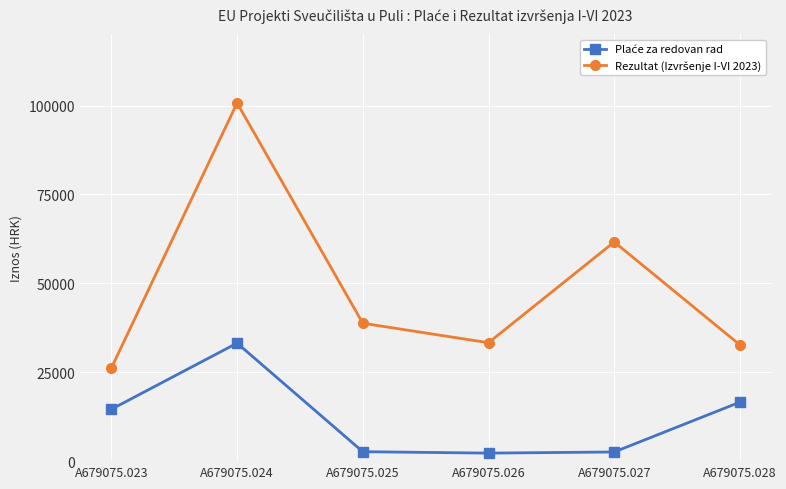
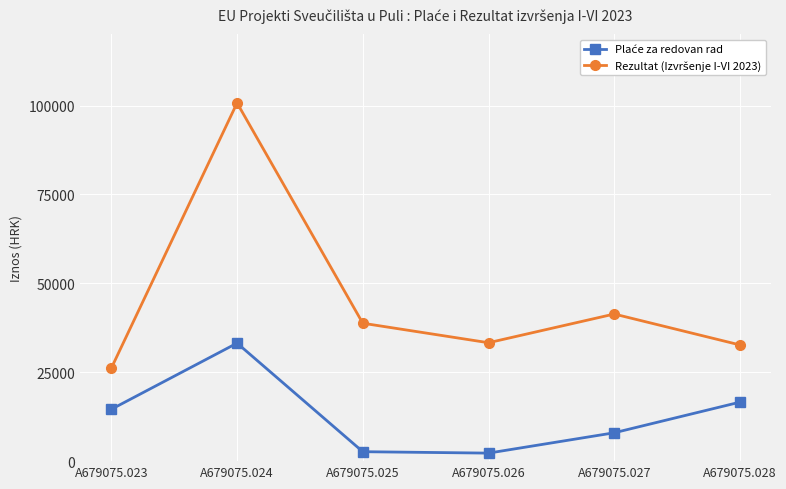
  {
    "Plaće za redovan rad": {
      "A679075.023": 15000,
      "A679075.024": 33000,
      "A679075.025": 3000,
      "A679075.026": 2000,
-     "A679075.027": 3000,
+     "A679075.027": 8000,
      "A679075.028": 17000
    },
    "Rezultat (Izvršenje I-VI 2023)": {
      "A679075.023": 26000,
      "A679075.024": 101000,
      "A679075.025": 39000,
      "A679075.026": 33000,
-     "A679075.027": 62000,
+     "A679075.027": 41000,
      "A679075.028": 33000
    }
  }
